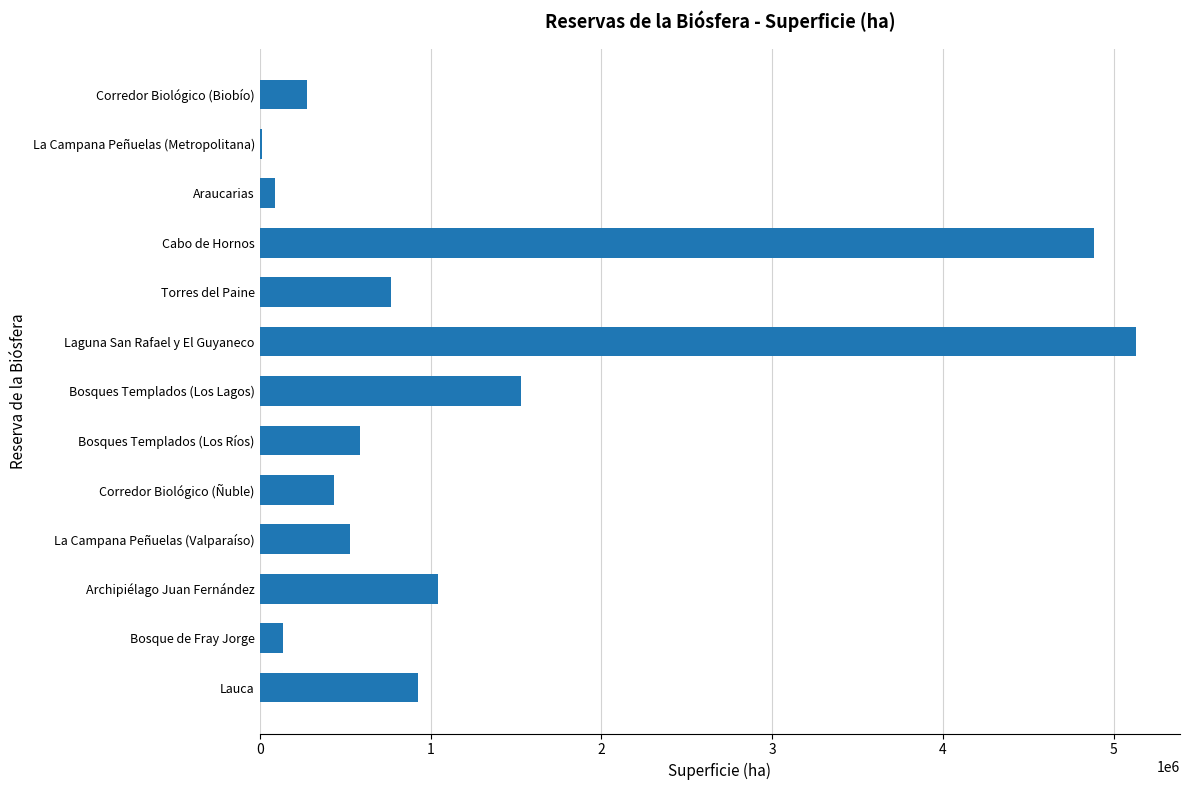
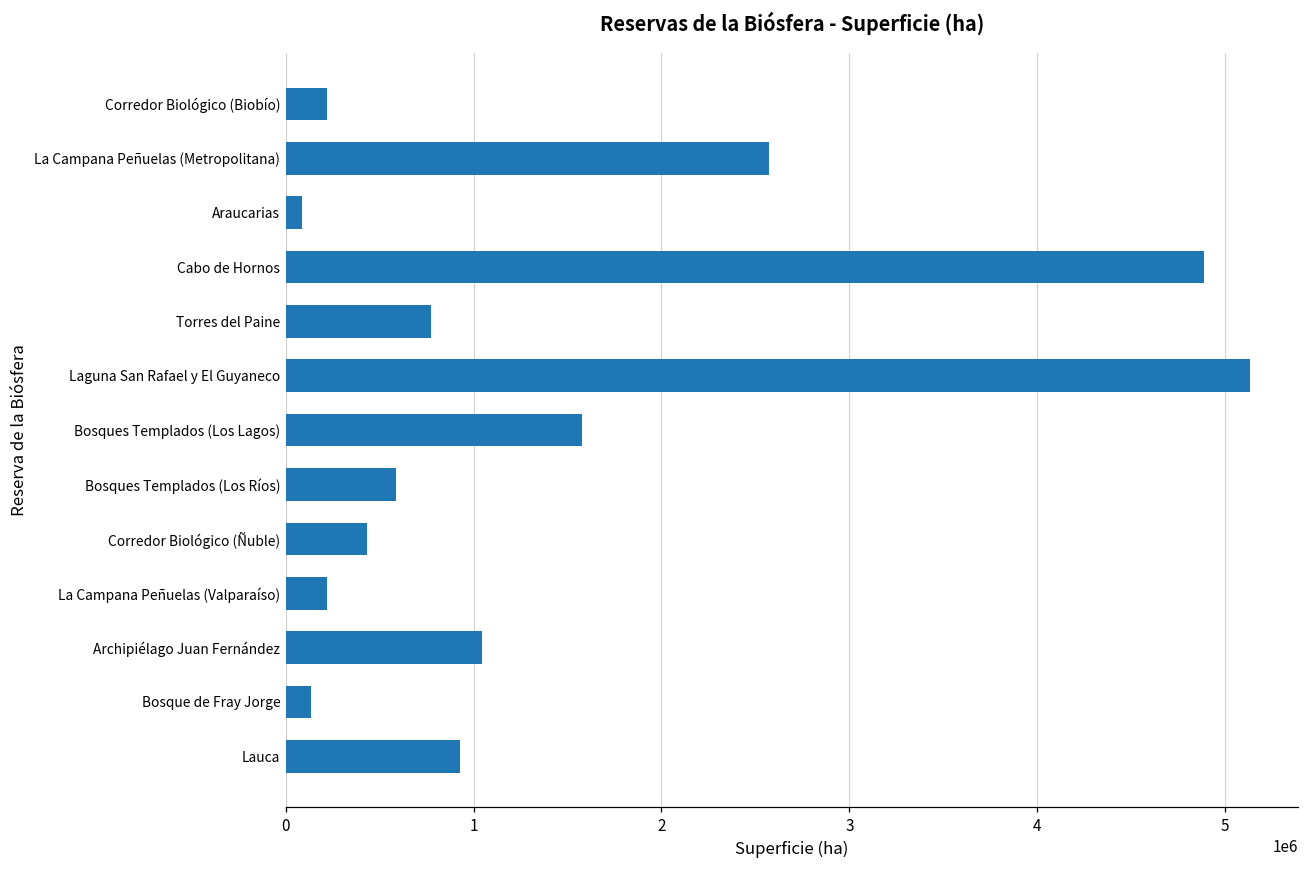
  {
-   "Corredor Biológico (Biobío)": 280000,
-   "La Campana Peñuelas (Metropolitana)": 20000,
+   "Corredor Biológico (Biobío)": 220000,
+   "La Campana Peñuelas (Metropolitana)": 2570000,
    "Araucarias": 90000,
    "Cabo de Hornos": 4880000,
    "Torres del Paine": 770000,
    "Laguna San Rafael y El Guyaneco": 5130000,
-   "Bosques Templados (Los Lagos)": 1530000,
+   "Bosques Templados (Los Lagos)": 1580000,
    "Bosques Templados (Los Ríos)": 590000,
    "Corredor Biológico (Ñuble)": 440000,
-   "La Campana Peñuelas (Valparaíso)": 530000,
+   "La Campana Peñuelas (Valparaíso)": 220000,
    "Archipiélago Juan Fernández": 1040000,
    "Bosque de Fray Jorge": 130000,
    "Lauca": 930000
  }
